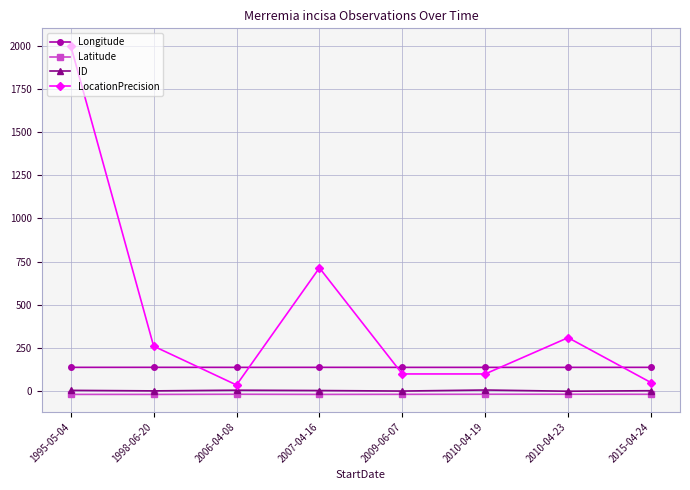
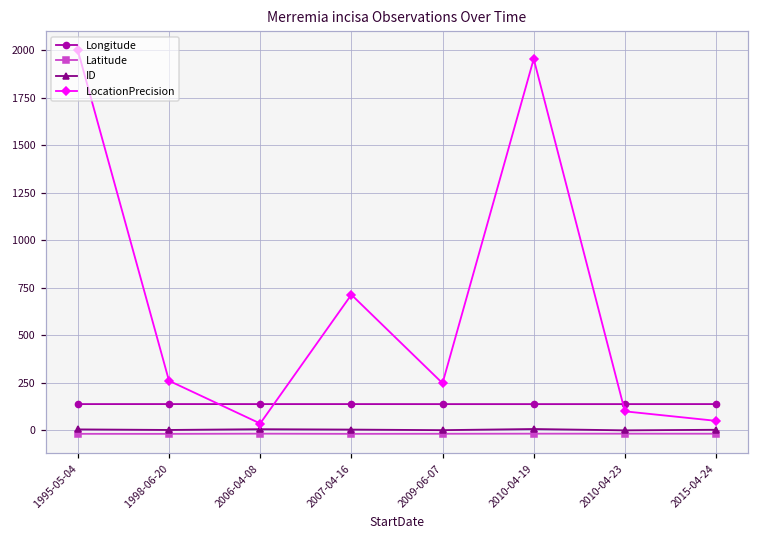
  {
    "Latitude": {
      "1995-05-04": -20,
      "1998-06-20": -20,
      "2006-04-08": -20,
      "2007-04-16": -20,
      "2009-06-07": -20,
      "2010-04-19": -20,
      "2010-04-23": -20,
      "2015-04-24": -20
    },
    "LocationPrecision": {
      "1998-06-20": 260,
      "2006-04-08": 40,
      "2007-04-16": 710,
-     "2009-06-07": 100,
-     "2010-04-19": 100,
-     "2010-04-23": 310,
+     "2009-06-07": 250,
+     "2010-04-19": 1960,
+     "2010-04-23": 100,
      "2015-04-24": 50
    }
  }
